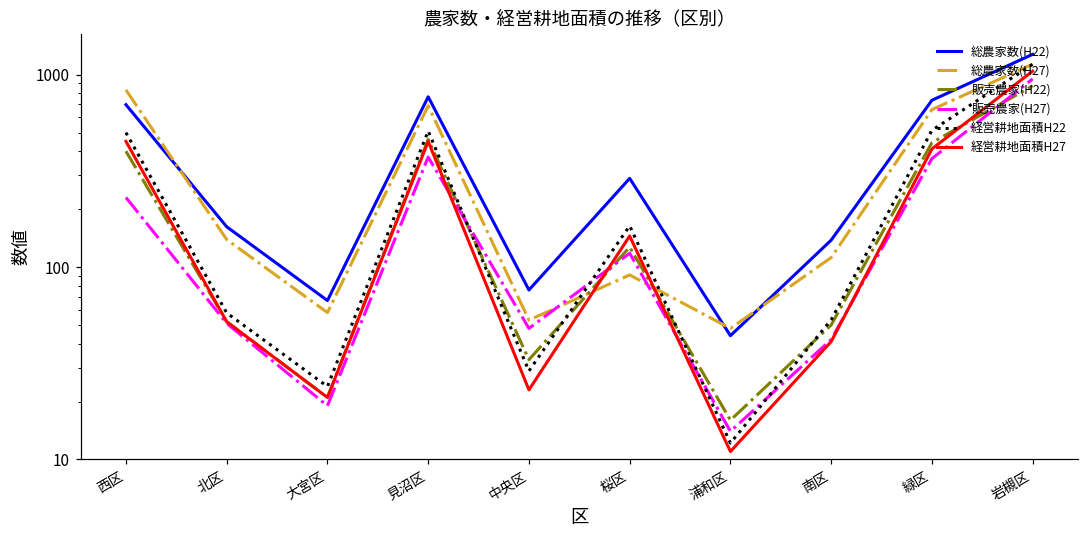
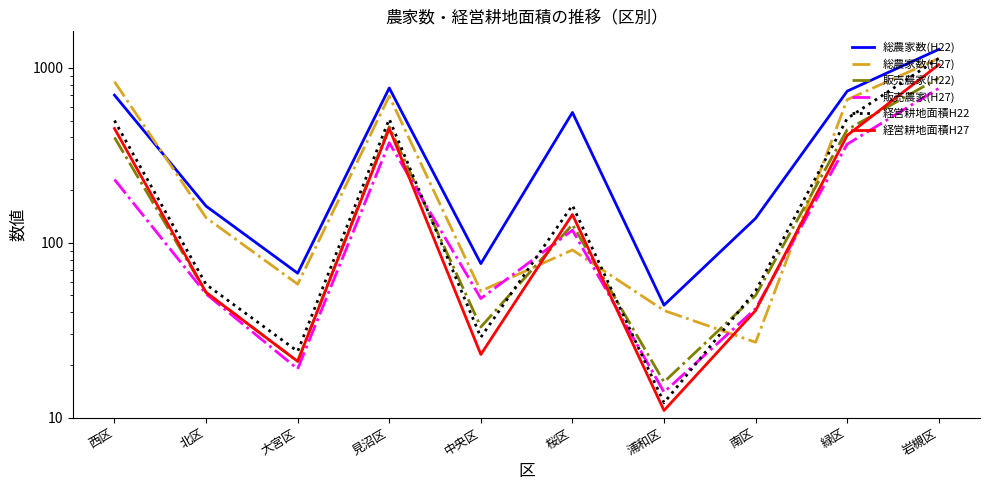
  {
    "総農家数(H22)": {
      "西区": 700,
      "北区": 160,
      "大宮区": 67,
      "見沼区": 800,
      "中央区": 80,
-     "桜区": 290,
+     "桜区": 560,
      "浦和区": 44,
      "南区": 140,
      "緑区": 740,
      "岩槻区": 1300
    },
    "総農家数(H27)": {
      "西区": 800,
      "北区": 140,
      "大宮区": 58,
      "見沼区": 690,
      "中央区": 53,
      "桜区": 90,
-     "浦和区": 48,
-     "南区": 110,
+     "浦和区": 41,
+     "南区": 27,
      "緑区": 660
    },
    "販売農家(H22)": {
      "西区": 400,
      "中央区": 33,
      "桜区": 130,
      "浦和区": 16,
      "南区": 50,
      "緑区": 440,
      "岩槻区": 900
    },
    "販売農家(H27)": {
      "西区": 230,
      "大宮区": 19,
      "見沼区": 370,
      "中央区": 48,
      "桜区": 120,
      "浦和区": 14,
      "緑区": 370,
-     "岩槻区": 1000
+     "岩槻区": 800
    },
    "経営耕地面積H22": {
      "西区": 500,
      "北区": 58,
      "大宮区": 24,
      "見沼区": 510,
      "中央区": 29,
      "桜区": 160,
      "浦和区": 12,
      "南区": 53,
      "緑区": 510
    },
    "経営耕地面積H27": {
      "西区": 450,
      "中央区": 23,
      "桜区": 150,
      "浦和区": 11,
      "緑区": 410,
      "岩槻区": 1000
    }
  }
